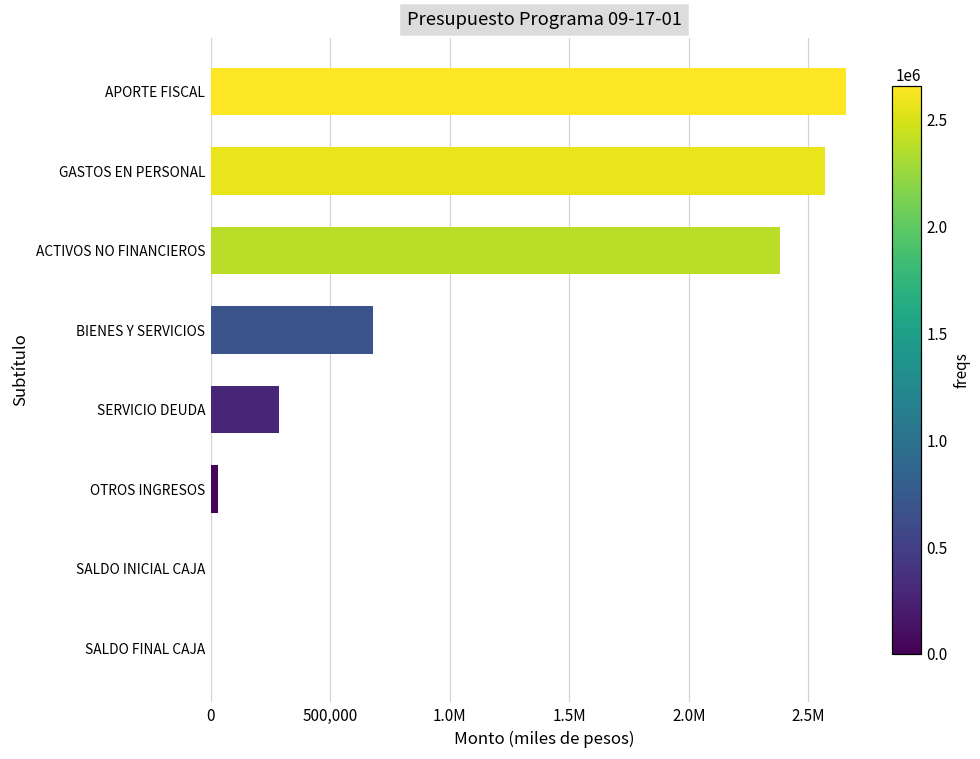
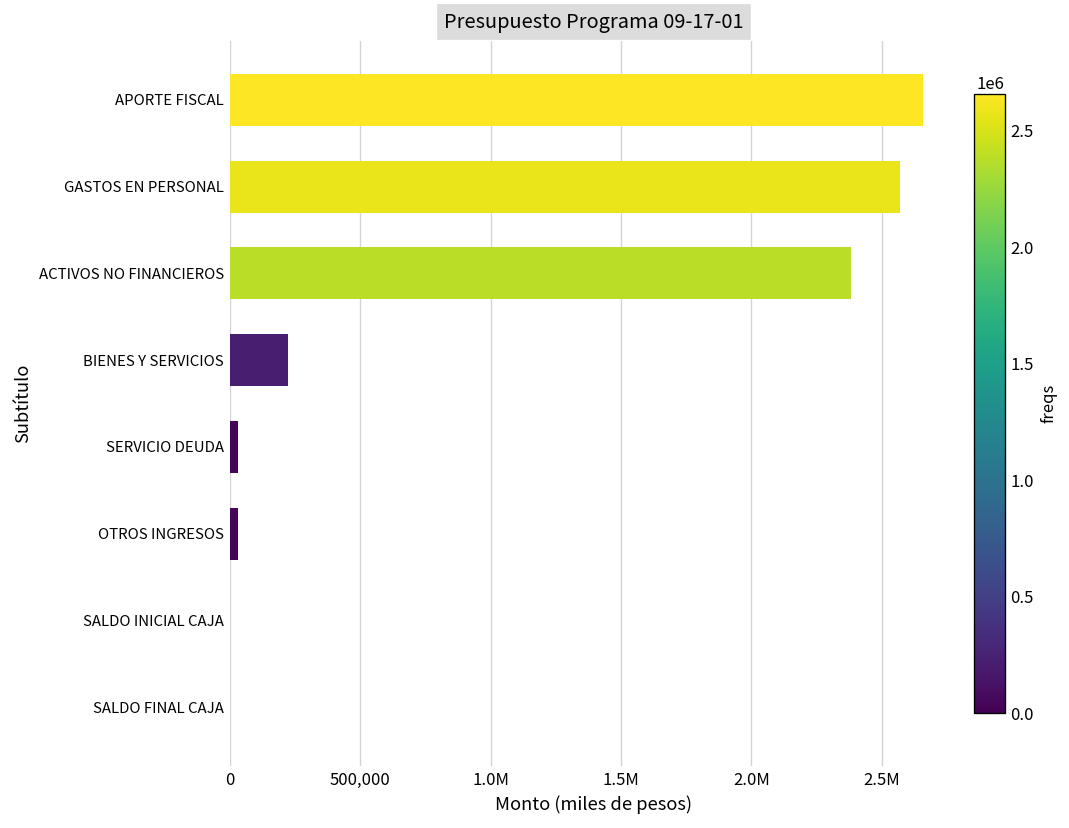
  {
    "APORTE FISCAL": "2,660,000",
    "GASTOS EN PERSONAL": "2,570,000",
    "ACTIVOS NO FINANCIEROS": "2,380,000",
-   "BIENES Y SERVICIOS": "680,000",
-   "SERVICIO DEUDA": "280,000",
+   "BIENES Y SERVICIOS": "230,000",
+   "SERVICIO DEUDA": "30,000",
    "OTROS INGRESOS": "30,000",
    "SALDO INICIAL CAJA": "0",
    "SALDO FINAL CAJA": "0"
  }
